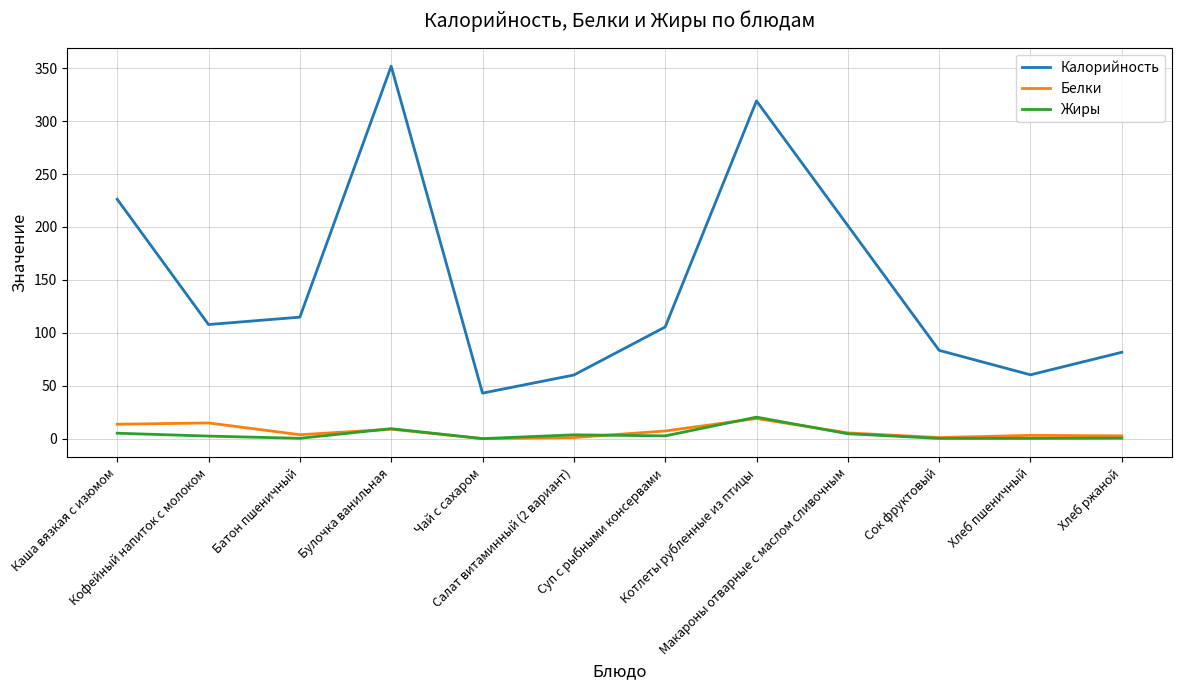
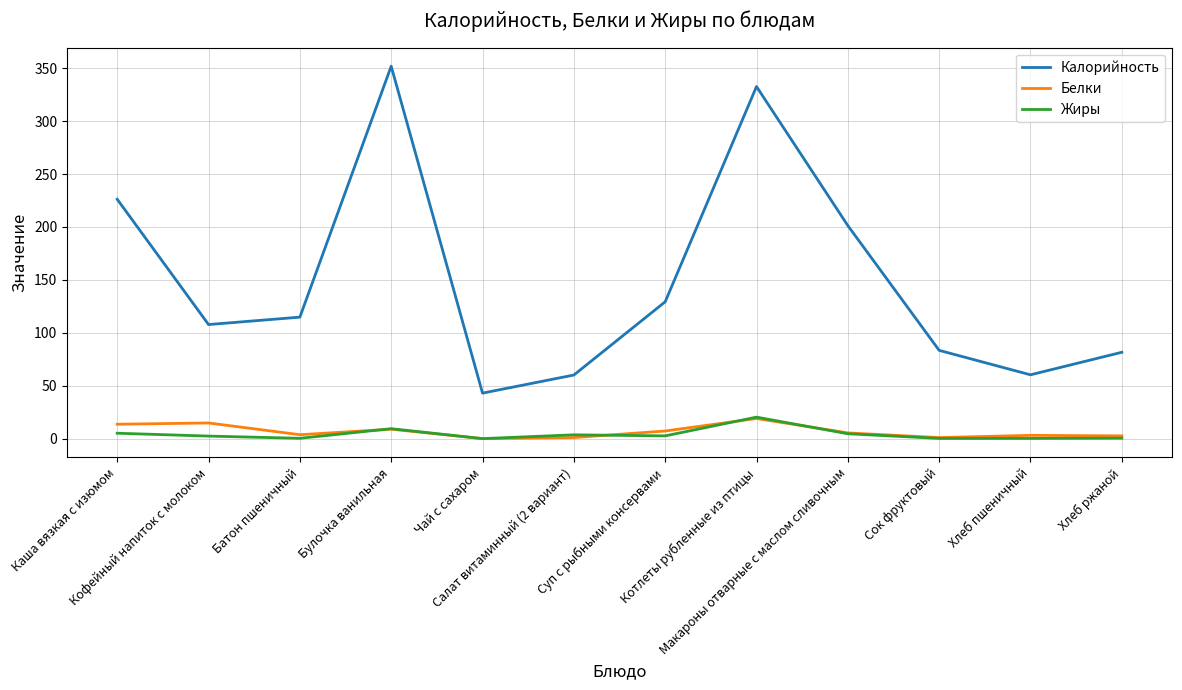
  {
    "Калорийность": {
      "Каша вязкая с изюмом": 226,
      "Кофейный напиток с молоком": 108,
      "Батон пшеничный": 115,
      "Булочка ванильная": 352,
      "Чай с сахаром": 43,
      "Салат витаминный (2 вариант)": 60,
-     "Суп с рыбными консервами": 106,
-     "Котлеты рубленные из птицы": 319,
+     "Суп с рыбными консервами": 129,
+     "Котлеты рубленные из птицы": 333,
      "Макароны отварные с маслом сливочным": 201,
      "Сок фруктовый": 83,
      "Хлеб пшеничный": 60,
      "Хлеб ржаной": 82
    },
    "Белки": {
      "Каша вязкая с изюмом": 14,
      "Кофейный напиток с молоком": 15,
      "Батон пшеничный": 4,
      "Салат витаминный (2 вариант)": 1,
      "Суп с рыбными консервами": 7,
      "Хлеб пшеничный": 3
    },
    "Жиры": {
      "Каша вязкая с изюмом": 5,
      "Кофейный напиток с молоком": 2,
      "Батон пшеничный": 0,
      "Салат витаминный (2 вариант)": 4,
      "Суп с рыбными консервами": 3,
      "Хлеб пшеничный": 0
    }
  }
